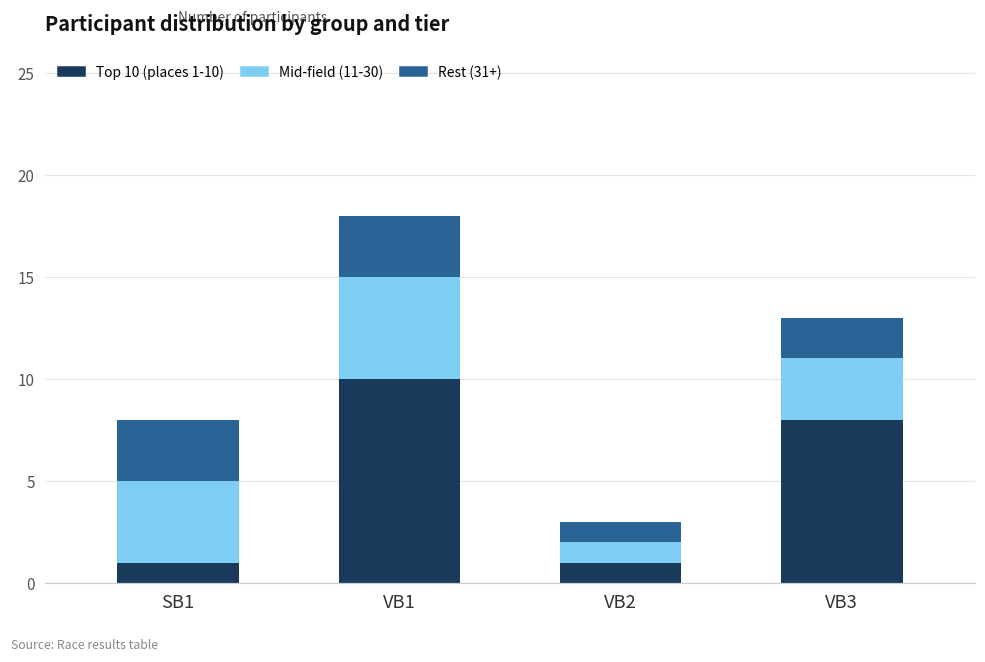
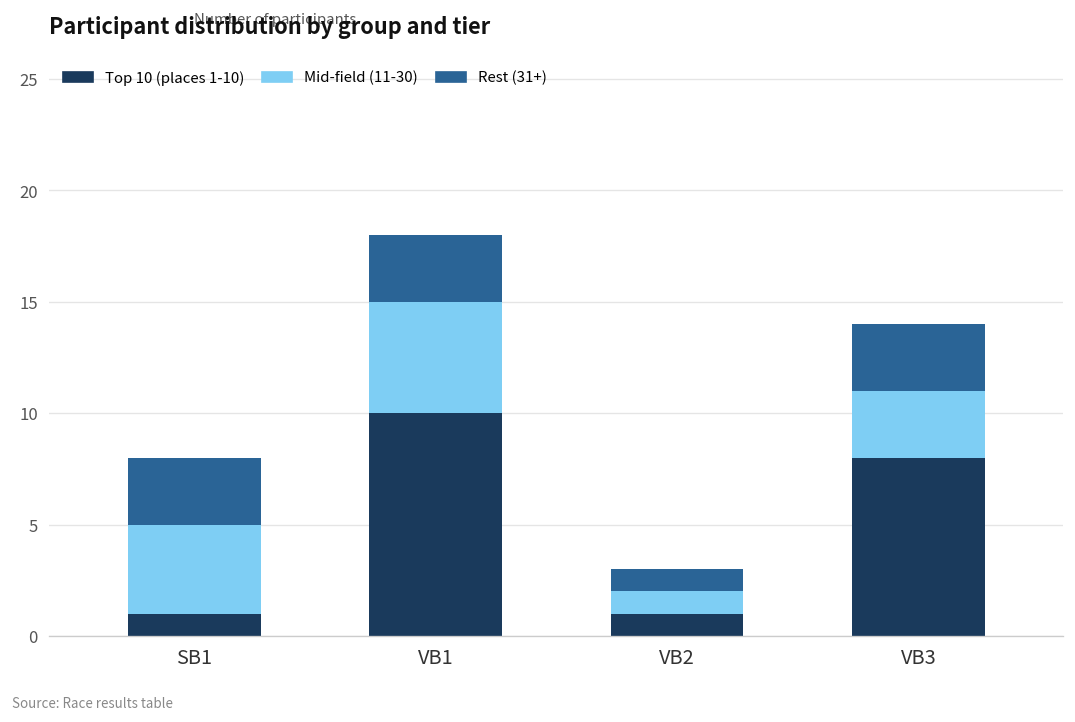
  {
    "Top 10 (places 1-10)": {
      "SB1": 1,
      "VB1": 10,
      "VB2": 1,
      "VB3": 8
    },
    "Mid-field (11-30)": {
      "SB1": 4,
      "VB1": 5,
      "VB2": 1,
      "VB3": 3
    },
    "Rest (31+)": {
      "SB1": 3,
      "VB1": 3,
      "VB2": 1,
-     "VB3": 2
+     "VB3": 3
    }
  }
